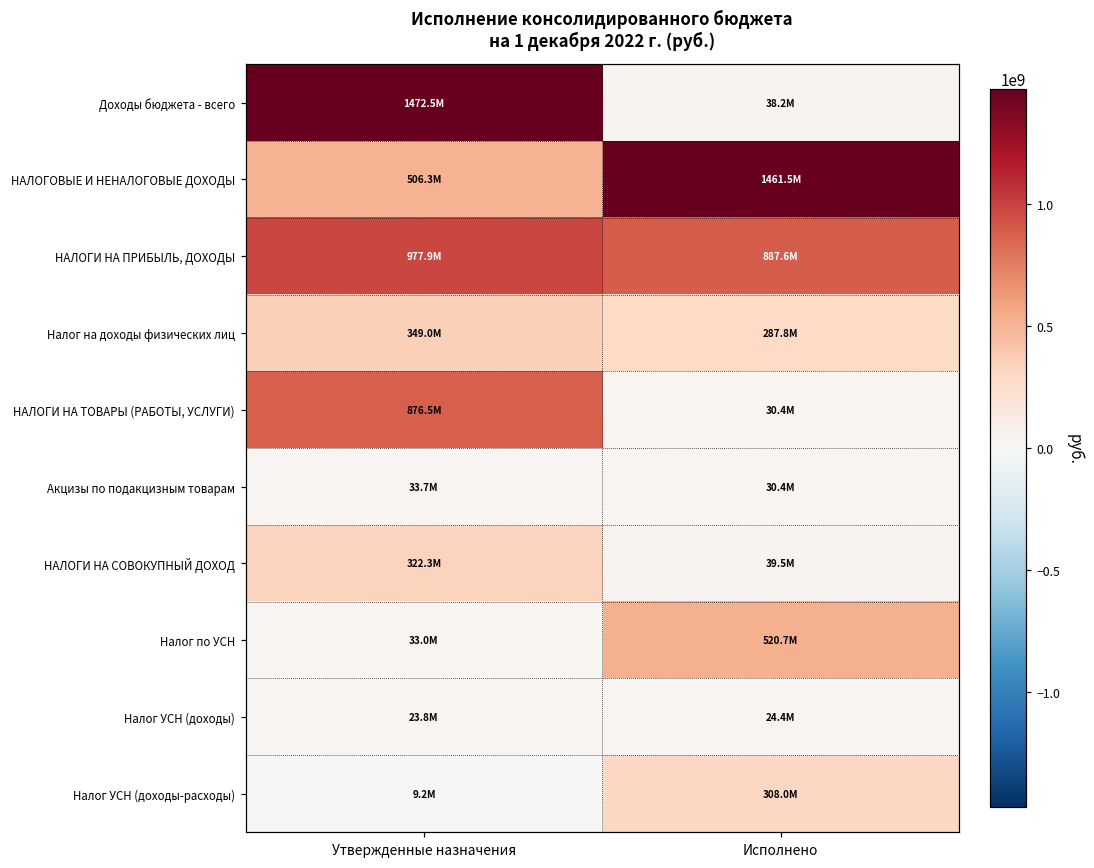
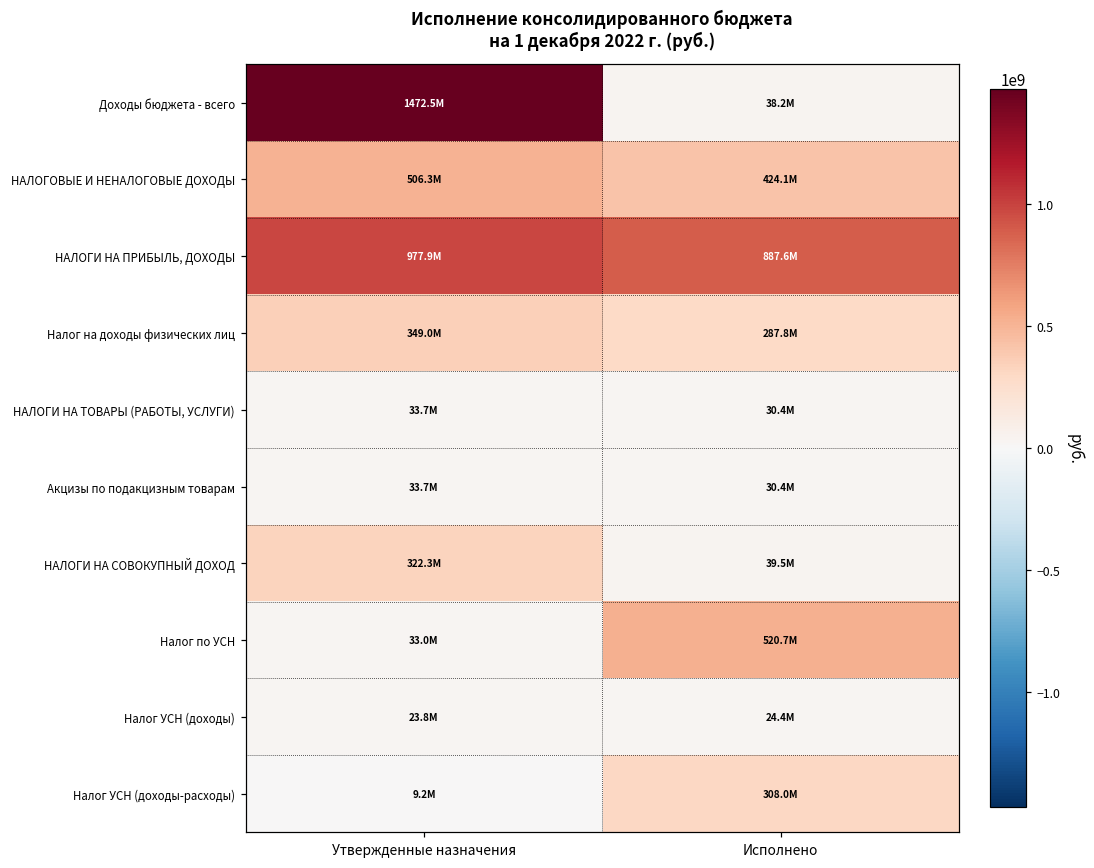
  {
    "Доходы бюджета - всего": {
      "Утвержденные назначения": "1472.5M",
      "Исполнено": "38.2M"
    },
    "НАЛОГОВЫЕ И НЕНАЛОГОВЫЕ ДОХОДЫ": {
      "Утвержденные назначения": "506.3M",
-     "Исполнено": "1461.5M"
+     "Исполнено": "424.1M"
    },
    "НАЛОГИ НА ПРИБЫЛЬ, ДОХОДЫ": {
      "Утвержденные назначения": "977.9M",
      "Исполнено": "887.6M"
    },
    "Налог на доходы физических лиц": {
      "Утвержденные назначения": "349.0M",
      "Исполнено": "287.8M"
    },
    "НАЛОГИ НА ТОВАРЫ (РАБОТЫ, УСЛУГИ)": {
-     "Утвержденные назначения": "876.5M",
+     "Утвержденные назначения": "33.7M",
      "Исполнено": "30.4M"
    },
    "Акцизы по подакцизным товарам": {
      "Утвержденные назначения": "33.7M",
      "Исполнено": "30.4M"
    },
    "НАЛОГИ НА СОВОКУПНЫЙ ДОХОД": {
      "Утвержденные назначения": "322.3M",
      "Исполнено": "39.5M"
    },
    "Налог по УСН": {
      "Утвержденные назначения": "33.0M",
      "Исполнено": "520.7M"
    },
    "Налог УСН (доходы)": {
      "Утвержденные назначения": "23.8M",
      "Исполнено": "24.4M"
    },
    "Налог УСН (доходы-расходы)": {
      "Утвержденные назначения": "9.2M",
      "Исполнено": "308.0M"
    }
  }
